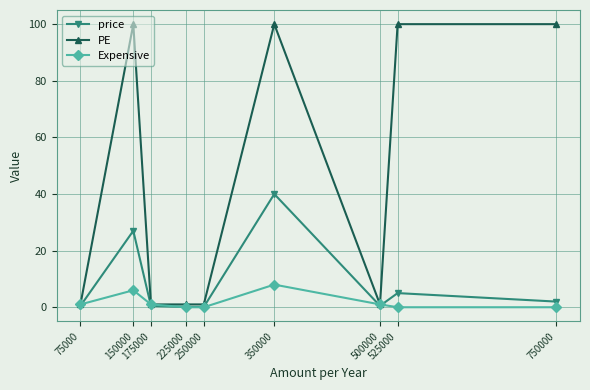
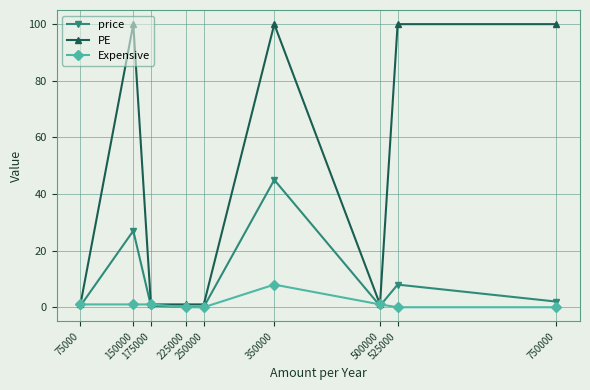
  {
    "price": {
      "150000": 27,
-     "350000": 40,
-     "525000": 5,
+     "350000": 45,
+     "525000": 8,
      "750000": 2
    },
    "PE": {
      "225000": 1,
      "250000": 1,
      "350000": 100,
      "525000": 100,
      "750000": 100
    },
    "Expensive": {
-     "150000": 6,
+     "150000": 1,
      "350000": 8,
      "525000": 0,
      "750000": 0
    }
  }
